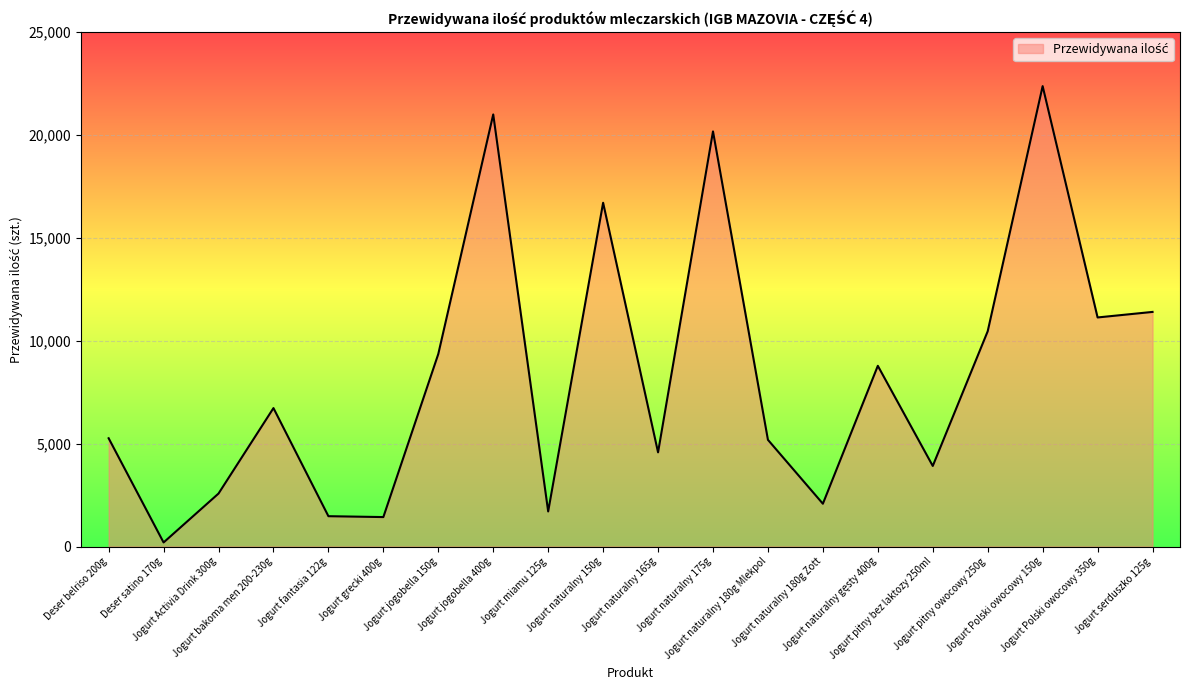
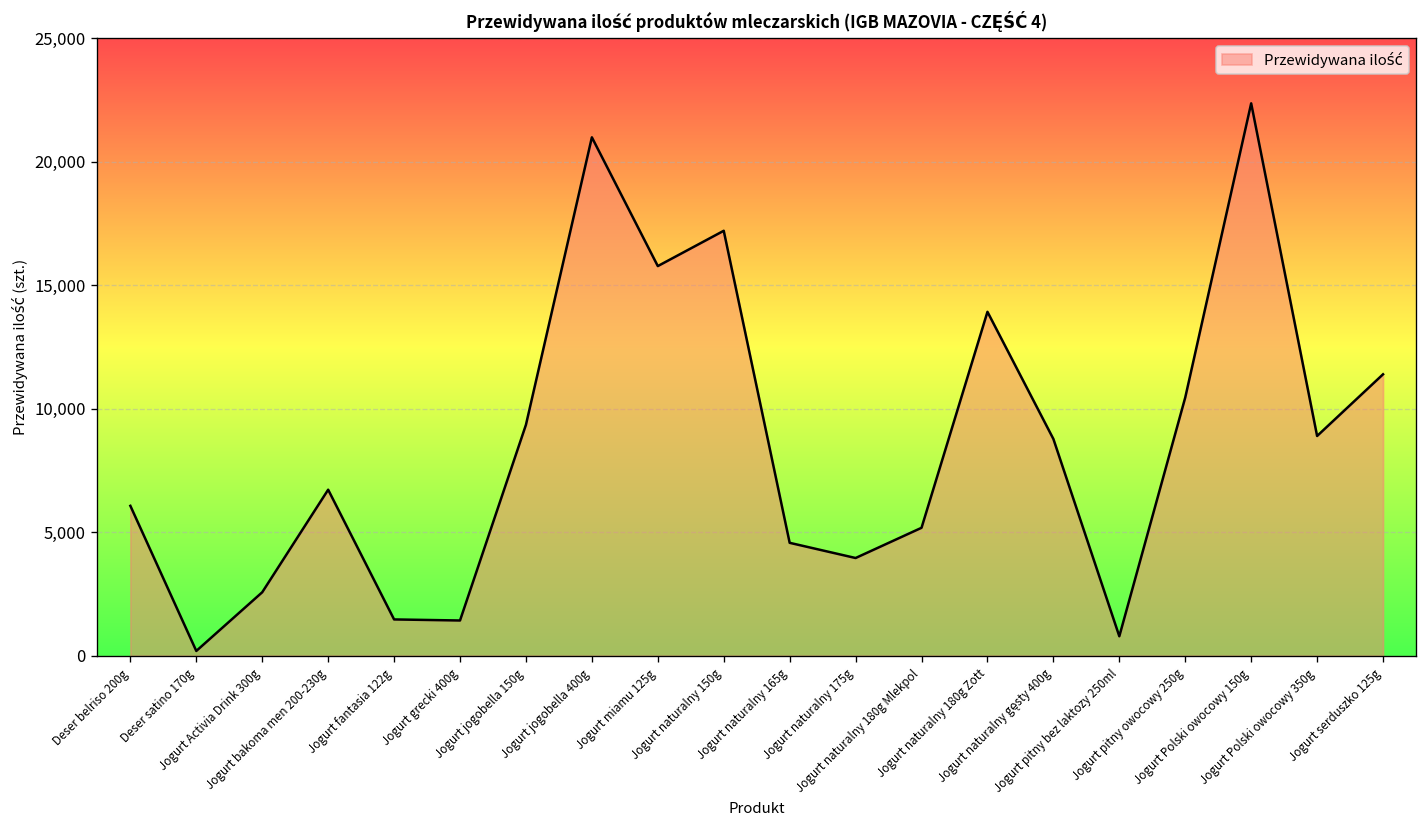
  {
-   "Deser belriso 200g": "5,300",
+   "Deser belriso 200g": "6,100",
    "Deser satino 170g": "200",
    "Jogurt Activia Drink 300g": "2,600",
    "Jogurt bakoma men 200-230g": "6,700",
    "Jogurt fantasia 122g": "1,500",
    "Jogurt grecki 400g": "1,400",
    "Jogurt jogobella 150g": "9,400",
    "Jogurt jogobella 400g": "21,000",
-   "Jogurt miamu 125g": "1,700",
-   "Jogurt naturalny 150g": "16,700",
+   "Jogurt miamu 125g": "15,800",
+   "Jogurt naturalny 150g": "17,200",
    "Jogurt naturalny 165g": "4,600",
-   "Jogurt naturalny 175g": "20,200",
+   "Jogurt naturalny 175g": "4,000",
    "Jogurt naturalny 180g Mlekpol": "5,200",
-   "Jogurt naturalny 180g Zott": "2,100",
+   "Jogurt naturalny 180g Zott": "13,900",
    "Jogurt naturalny gęsty 400g": "8,800",
-   "Jogurt pitny bez laktozy 250ml": "3,900",
+   "Jogurt pitny bez laktozy 250ml": "800",
    "Jogurt pitny owocowy 250g": "10,500",
    "Jogurt Polski owocowy 150g": "22,400",
-   "Jogurt Polski owocowy 350g": "11,100",
+   "Jogurt Polski owocowy 350g": "8,900",
    "Jogurt serduszko 125g": "11,400"
  }
